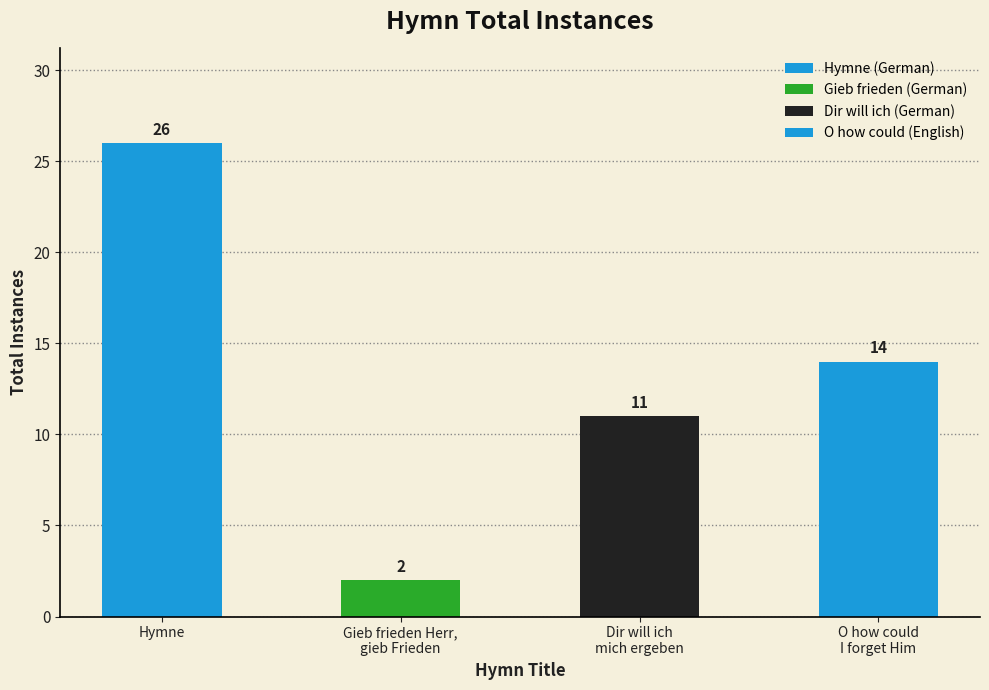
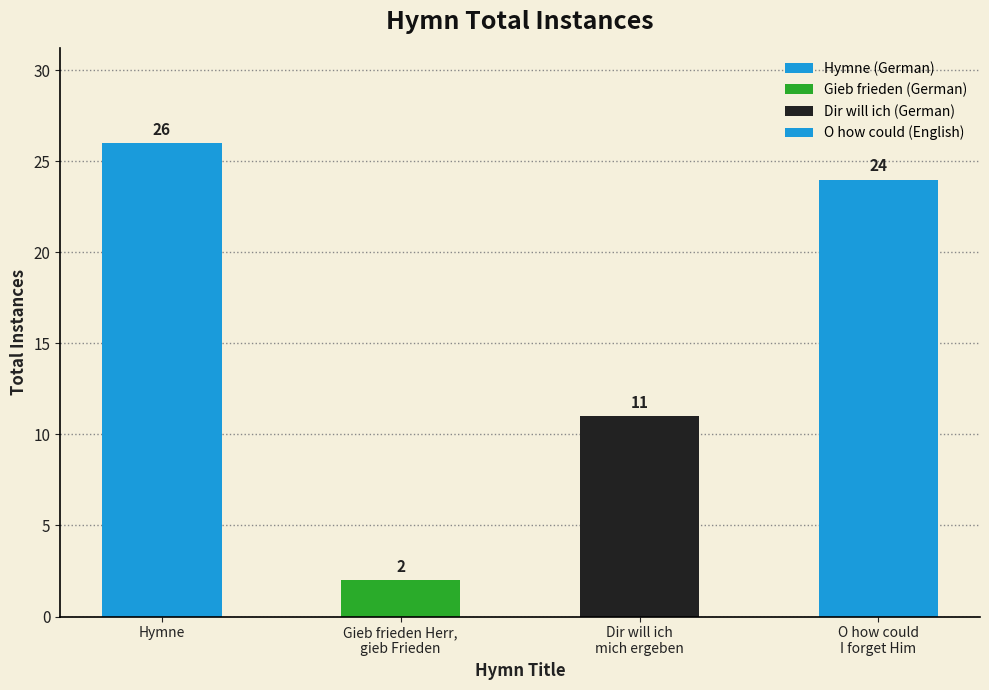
  {
    "Hymne": 26,
    "Gieb frieden Herr, gieb Frieden": 2,
    "Dir will ich mich ergeben": 11,
-   "O how could I forget Him": 14
+   "O how could I forget Him": 24
  }
